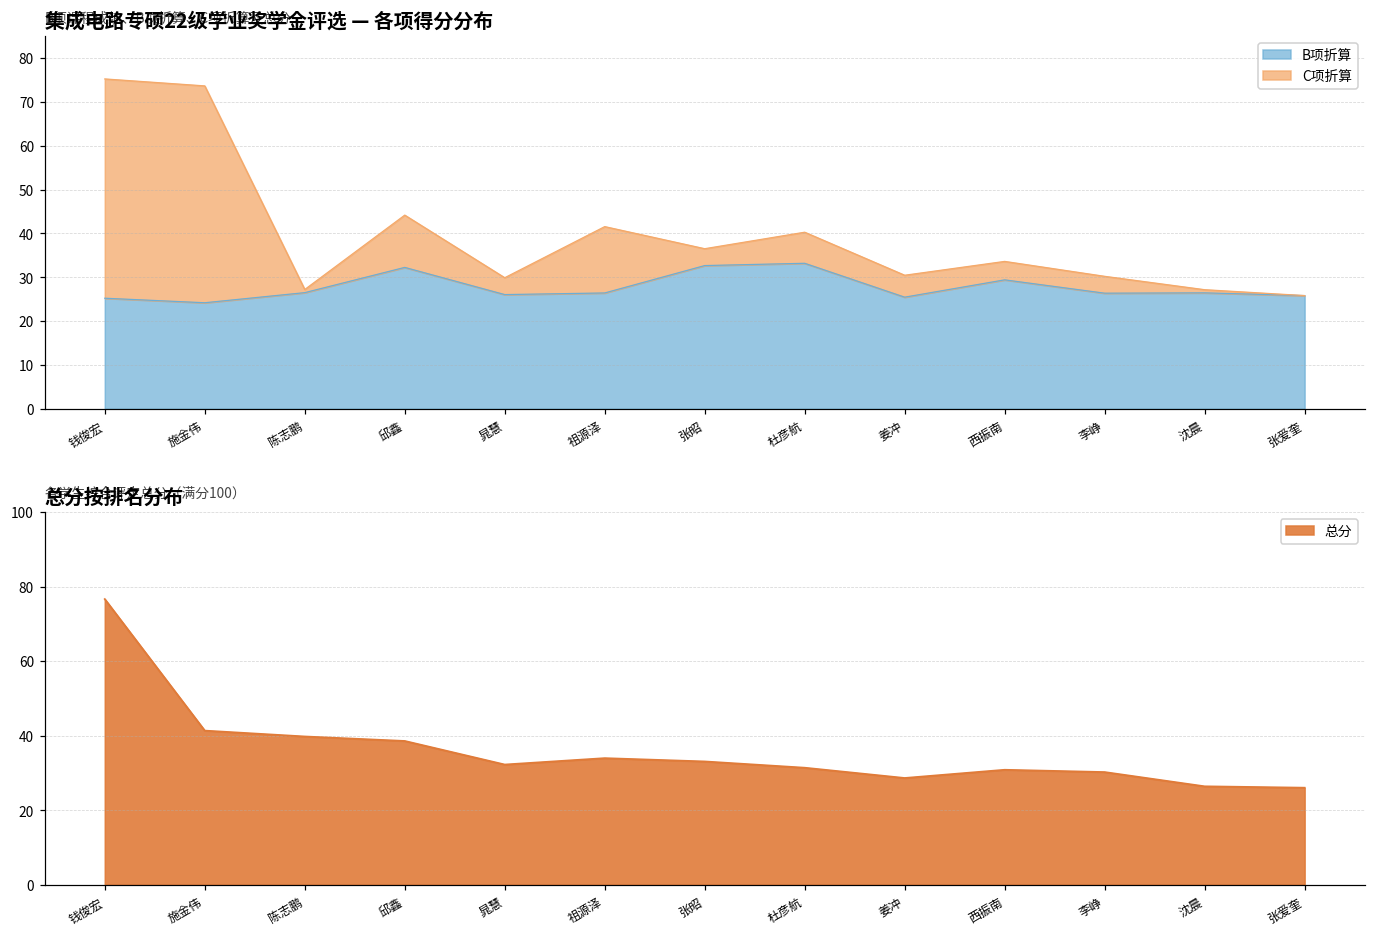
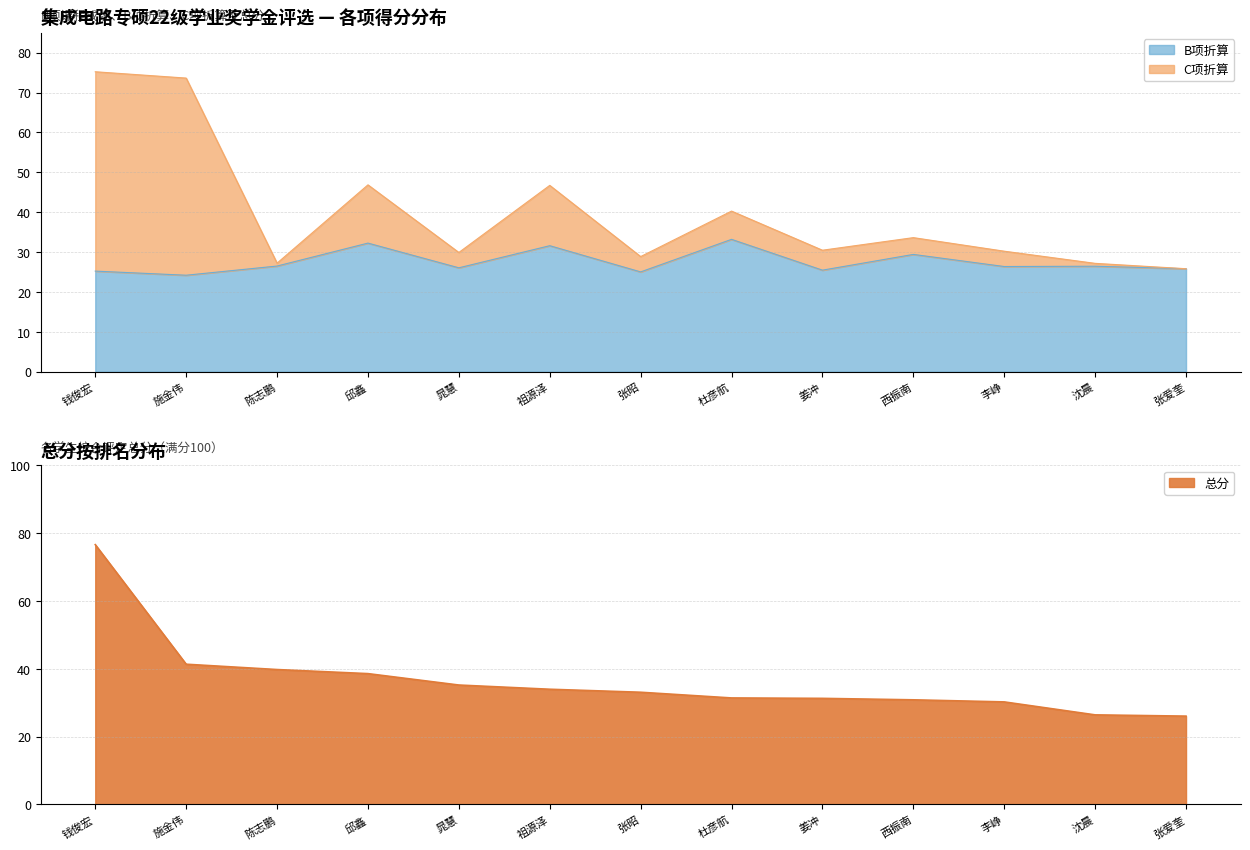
  {
    "集成电路专硕22级学业奖学金评选 — 各项得分分布": {
      "B项折算": {
        "钱俊宏": 25,
        "施金伟": 24,
        "陈志鹏": 26,
        "邱鑫": 32,
        "晁慧": 26,
-       "祖源泽": 26,
-       "张昭": 33,
+       "祖源泽": 32,
+       "张昭": 25,
        "杜彦航": 33,
        "姜冲": 25,
        "西振南": 29,
        "李峥": 26,
        "沈晨": 26
      },
      "C项折算": {
        "钱俊宏": 50,
        "施金伟": 49,
        "陈志鹏": 1,
-       "邱鑫": 12,
+       "邱鑫": 15,
        "晁慧": 4,
        "祖源泽": 15,
        "张昭": 4,
        "杜彦航": 7,
        "姜冲": 5,
        "西振南": 4,
        "李峥": 4,
        "沈晨": 1
      }
    },
    "总分按排名分布": {
      "钱俊宏": 77,
      "施金伟": 41,
      "陈志鹏": 40,
      "邱鑫": 39,
-     "晁慧": 32,
+     "晁慧": 35,
      "祖源泽": 34,
      "张昭": 33,
      "杜彦航": 31,
-     "姜冲": 29,
+     "姜冲": 31,
      "西振南": 31,
      "李峥": 30,
      "沈晨": 26,
      "张爱奎": 26
    }
  }
